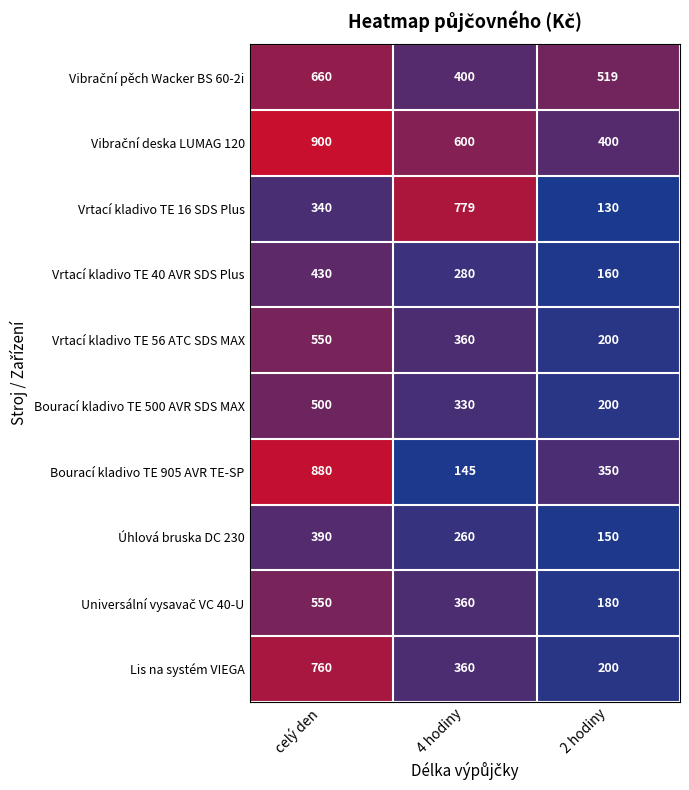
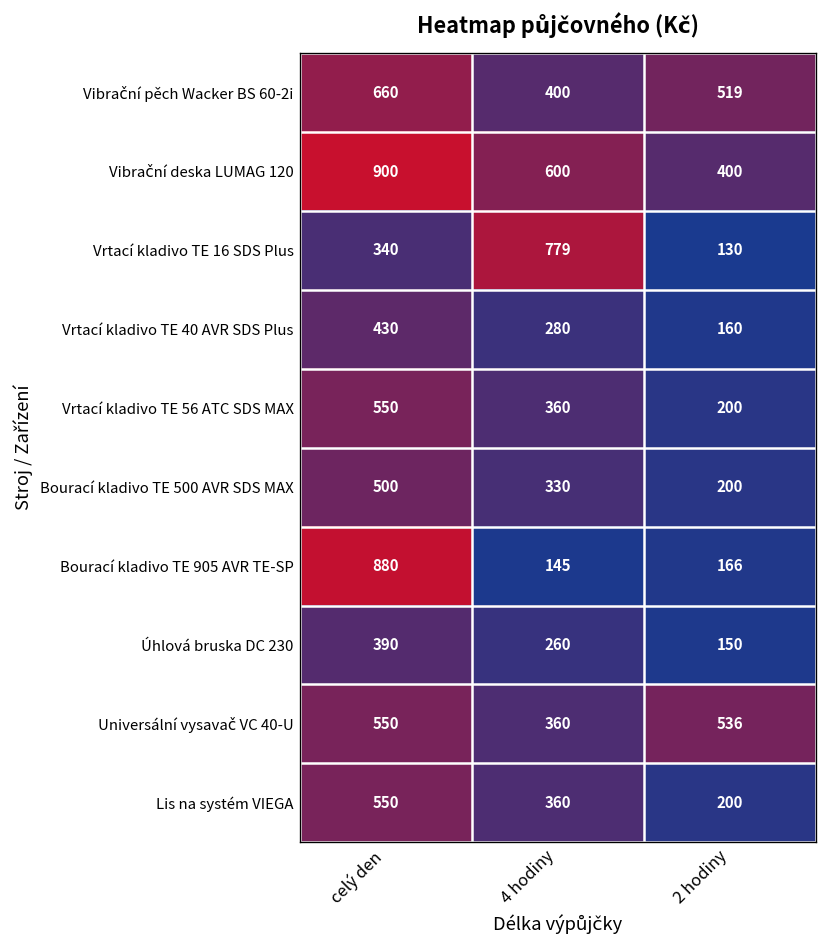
  {
    "Vibrační pěch Wacker BS 60-2i": {
      "celý den": 660,
      "4 hodiny": 400,
      "2 hodiny": 519
    },
    "Vibrační deska LUMAG 120": {
      "celý den": 900,
      "4 hodiny": 600,
      "2 hodiny": 400
    },
    "Vrtací kladivo TE 16 SDS Plus": {
      "celý den": 340,
      "4 hodiny": 779,
      "2 hodiny": 130
    },
    "Vrtací kladivo TE 40 AVR SDS Plus": {
      "celý den": 430,
      "4 hodiny": 280,
      "2 hodiny": 160
    },
    "Vrtací kladivo TE 56 ATC SDS MAX": {
      "celý den": 550,
      "4 hodiny": 360,
      "2 hodiny": 200
    },
    "Bourací kladivo TE 500 AVR SDS MAX": {
      "celý den": 500,
      "4 hodiny": 330,
      "2 hodiny": 200
    },
    "Bourací kladivo TE 905 AVR TE-SP": {
      "celý den": 880,
      "4 hodiny": 145,
-     "2 hodiny": 350
+     "2 hodiny": 166
    },
    "Úhlová bruska DC 230": {
      "celý den": 390,
      "4 hodiny": 260,
      "2 hodiny": 150
    },
    "Universální vysavač VC 40-U": {
      "celý den": 550,
      "4 hodiny": 360,
-     "2 hodiny": 180
+     "2 hodiny": 536
    },
    "Lis na systém VIEGA": {
-     "celý den": 760,
+     "celý den": 550,
      "4 hodiny": 360,
      "2 hodiny": 200
    }
  }
